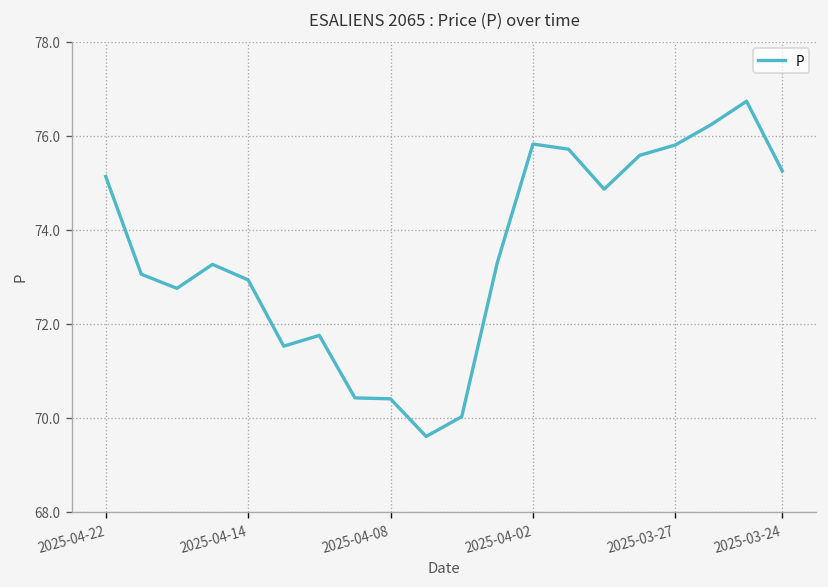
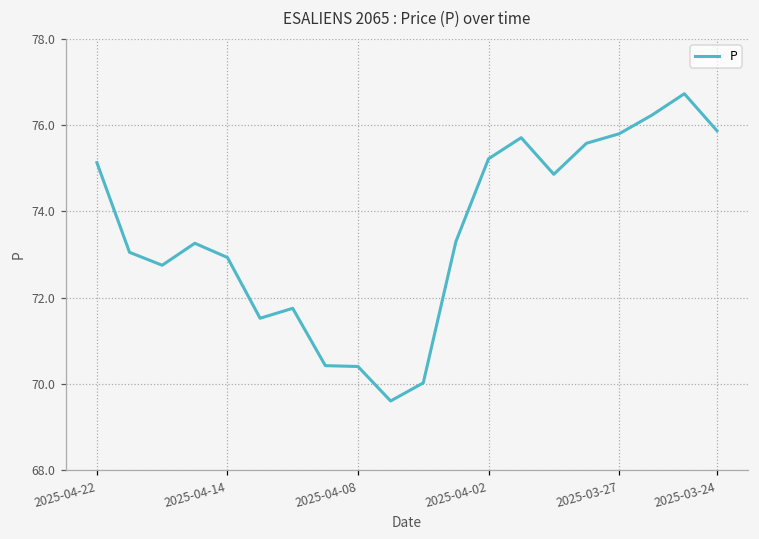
  {
    "2025-04-22": 75.1,
    "2025-04-14": 72.9,
    "2025-04-08": 70.4,
-   "2025-04-02": 75.8,
+   "2025-04-02": 75.2,
    "2025-03-27": 75.8,
-   "2025-03-24": 75.3
+   "2025-03-24": 75.9
  }
